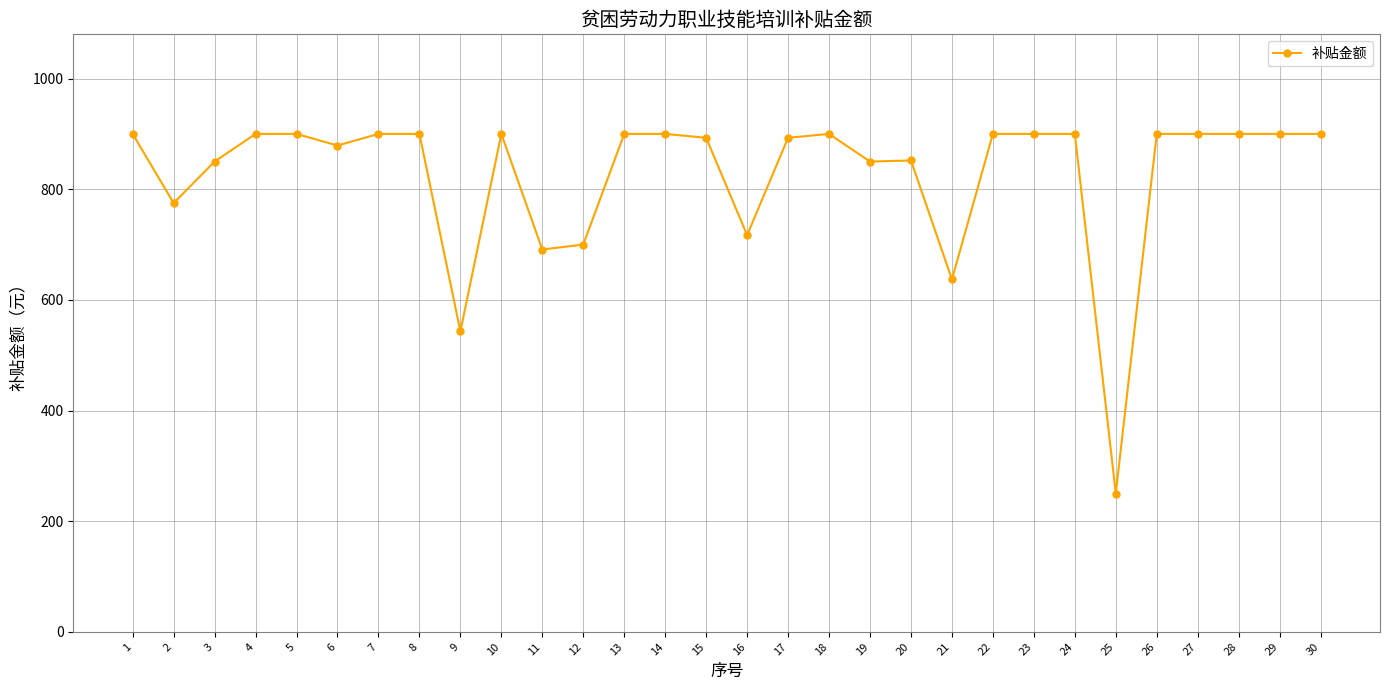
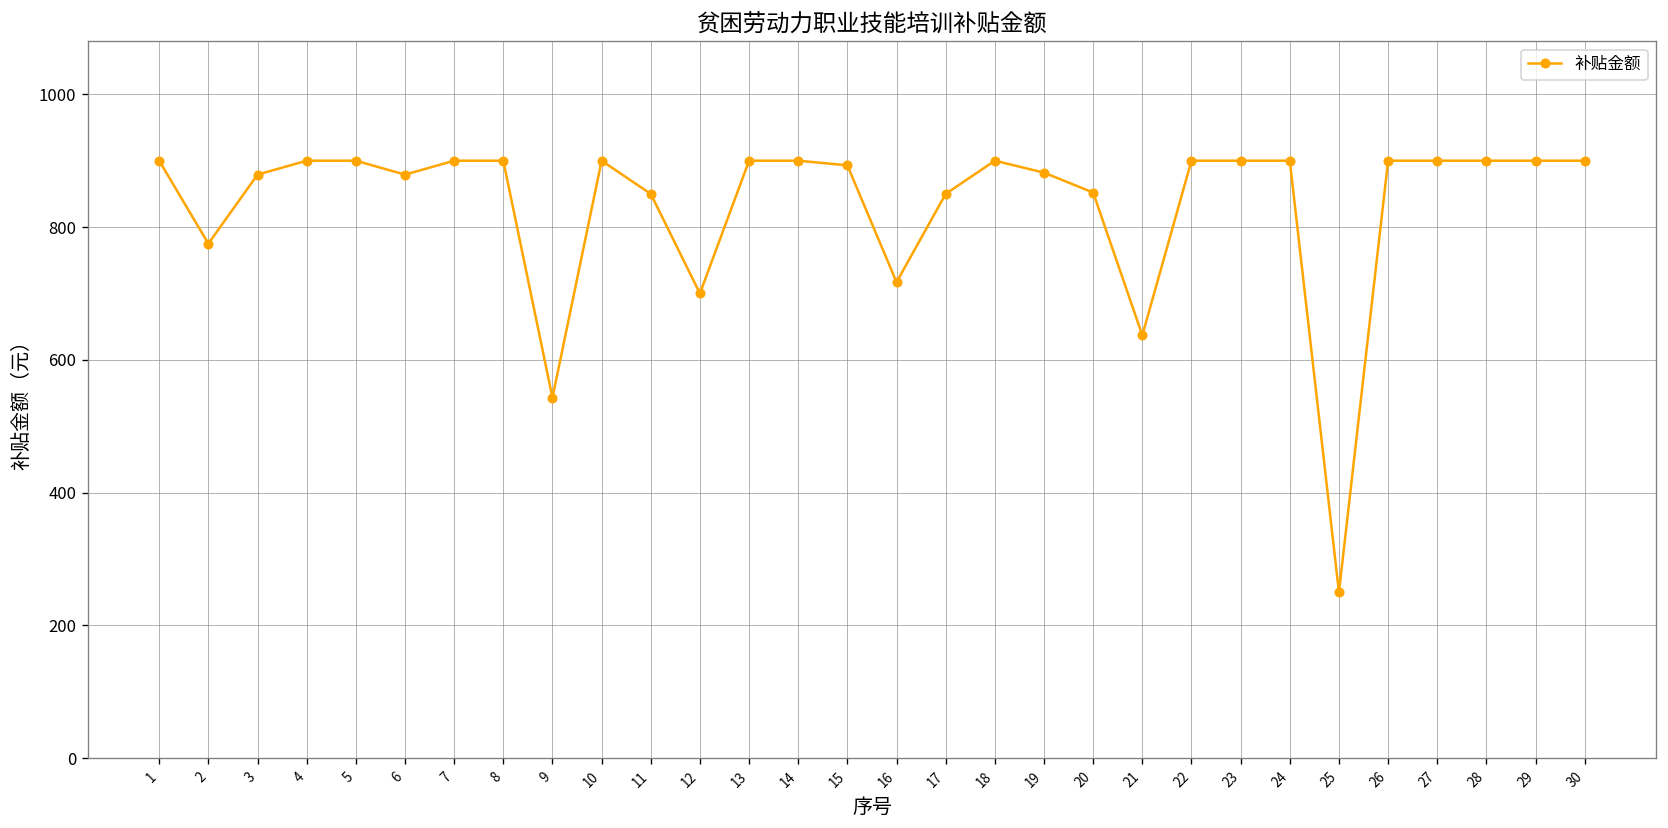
  {
    "1": 900,
    "2": 780,
-   "3": 850,
+   "3": 880,
    "4": 900,
    "5": 900,
    "6": 880,
    "7": 900,
    "8": 900,
    "9": 540,
    "10": 900,
-   "11": 690,
+   "11": 850,
    "12": 700,
    "13": 900,
    "14": 900,
    "15": 890,
    "16": 720,
-   "17": 890,
+   "17": 850,
    "18": 900,
-   "19": 850,
+   "19": 880,
    "20": 850,
    "21": 640,
    "22": 900,
    "23": 900,
    "24": 900,
    "25": 250,
    "26": 900,
    "27": 900,
    "28": 900,
    "29": 900,
    "30": 900
  }
